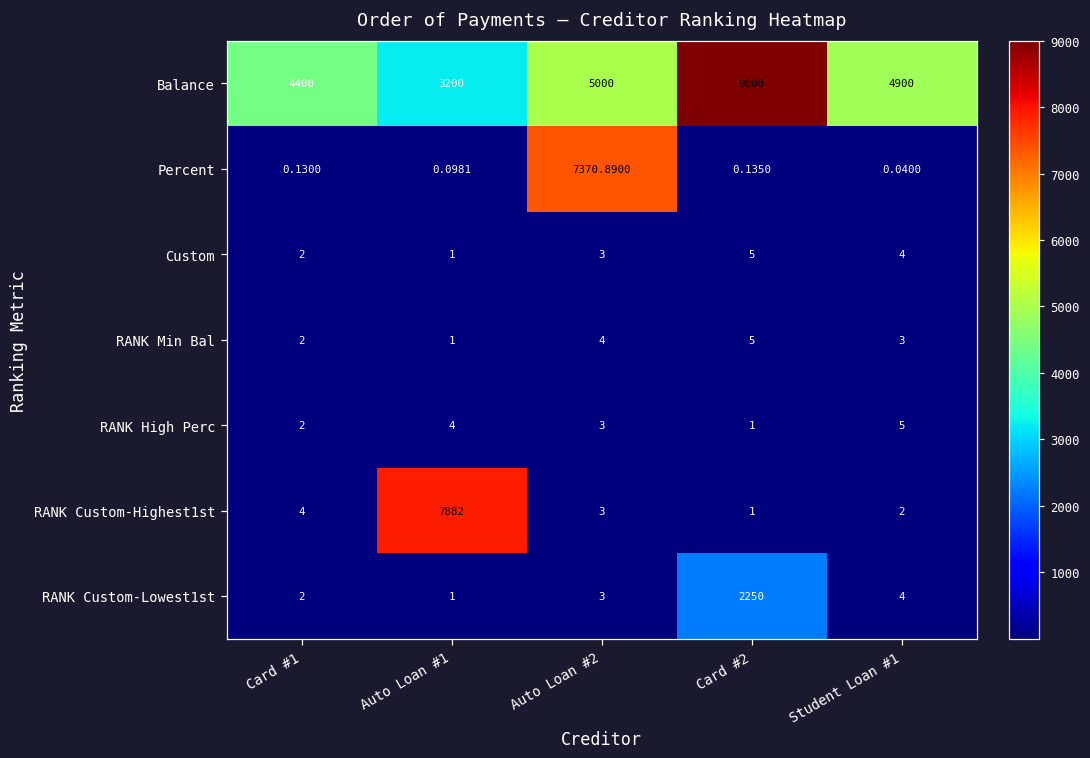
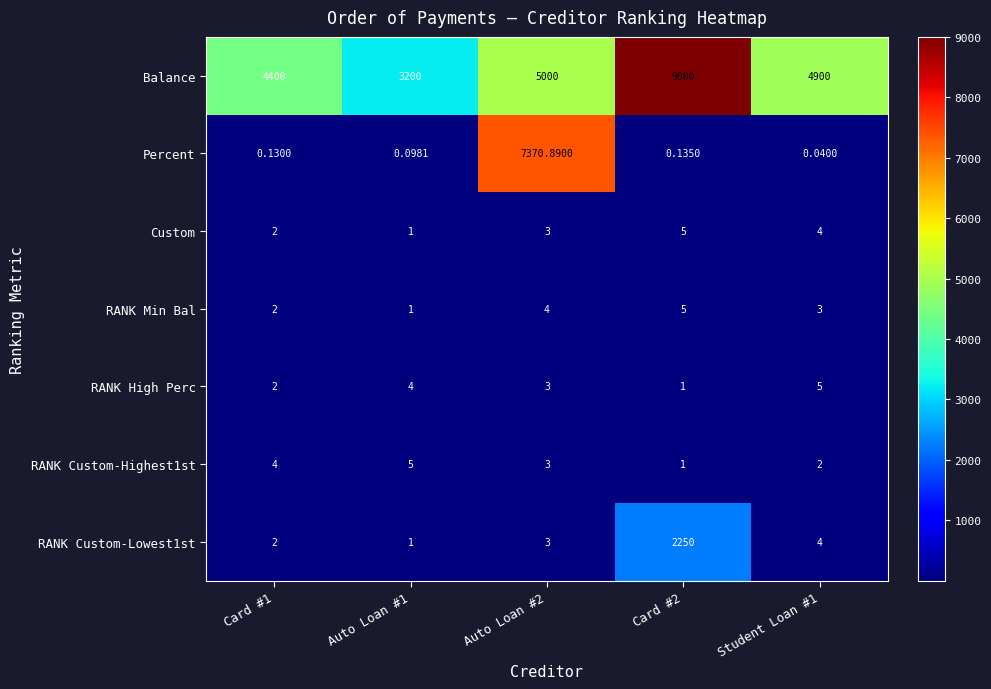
  {
    "Balance": {
      "Card #1": 4400,
      "Auto Loan #1": 3200,
      "Auto Loan #2": 5000,
      "Card #2": 9000,
      "Student Loan #1": 4900
    },
    "Percent": {
      "Card #1": 0.1300,
      "Auto Loan #1": 0.0981,
      "Auto Loan #2": 7370.8900,
      "Card #2": 0.1350,
      "Student Loan #1": 0.0400
    },
    "Custom": {
      "Card #1": 2,
      "Auto Loan #1": 1,
      "Auto Loan #2": 3,
      "Card #2": 5,
      "Student Loan #1": 4
    },
    "RANK Min Bal": {
      "Card #1": 2,
      "Auto Loan #1": 1,
      "Auto Loan #2": 4,
      "Card #2": 5,
      "Student Loan #1": 3
    },
    "RANK High Perc": {
      "Card #1": 2,
      "Auto Loan #1": 4,
      "Auto Loan #2": 3,
      "Card #2": 1,
      "Student Loan #1": 5
    },
    "RANK Custom-Highest1st": {
      "Card #1": 4,
-     "Auto Loan #1": 7882,
+     "Auto Loan #1": 5,
      "Auto Loan #2": 3,
      "Card #2": 1,
      "Student Loan #1": 2
    },
    "RANK Custom-Lowest1st": {
      "Card #1": 2,
      "Auto Loan #1": 1,
      "Auto Loan #2": 3,
      "Card #2": 2250,
      "Student Loan #1": 4
    }
  }
